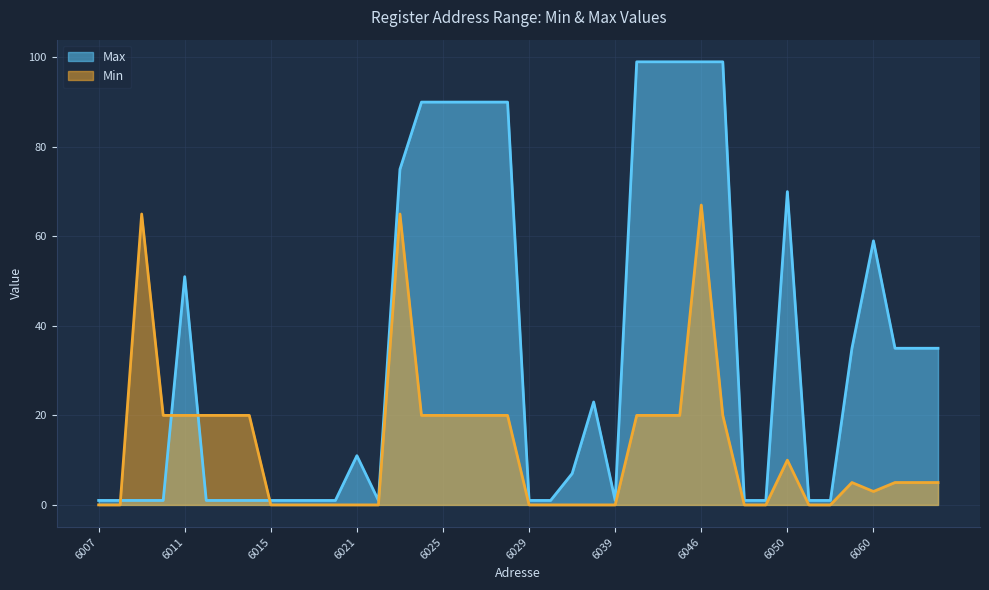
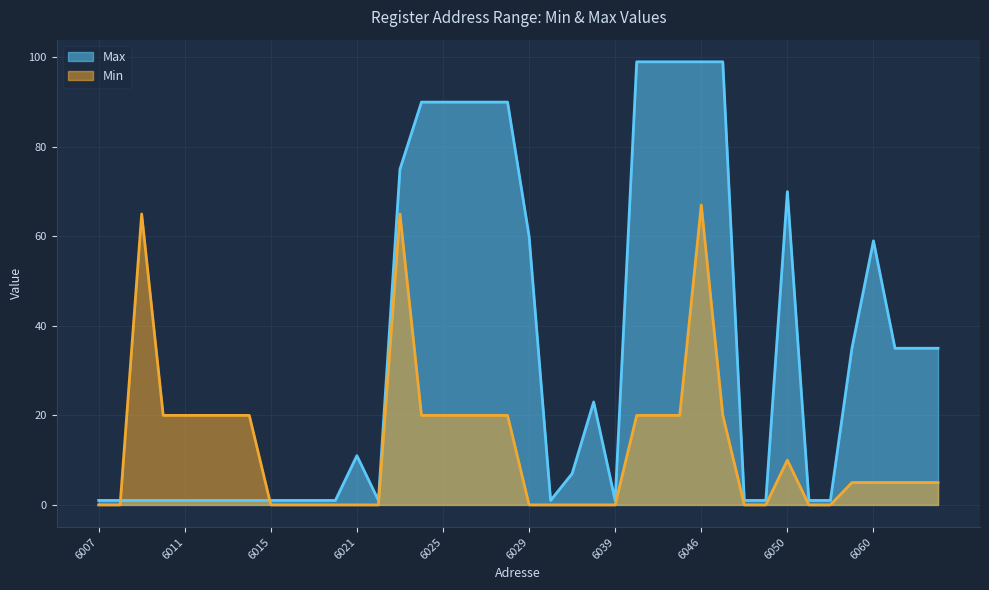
  {
    "Max": {
      "6007": 1,
-     "6011": 51,
+     "6011": 1,
      "6015": 1,
      "6021": 11,
      "6025": 90,
-     "6029": 1,
+     "6029": 60,
      "6039": 1,
      "6046": 99,
      "6050": 70,
      "6060": 59
    },
    "Min": {
      "6007": 0,
      "6011": 20,
      "6015": 0,
      "6021": 0,
      "6025": 20,
      "6029": 0,
      "6039": 0,
      "6046": 67,
      "6050": 10,
-     "6060": 3
+     "6060": 5
    }
  }
